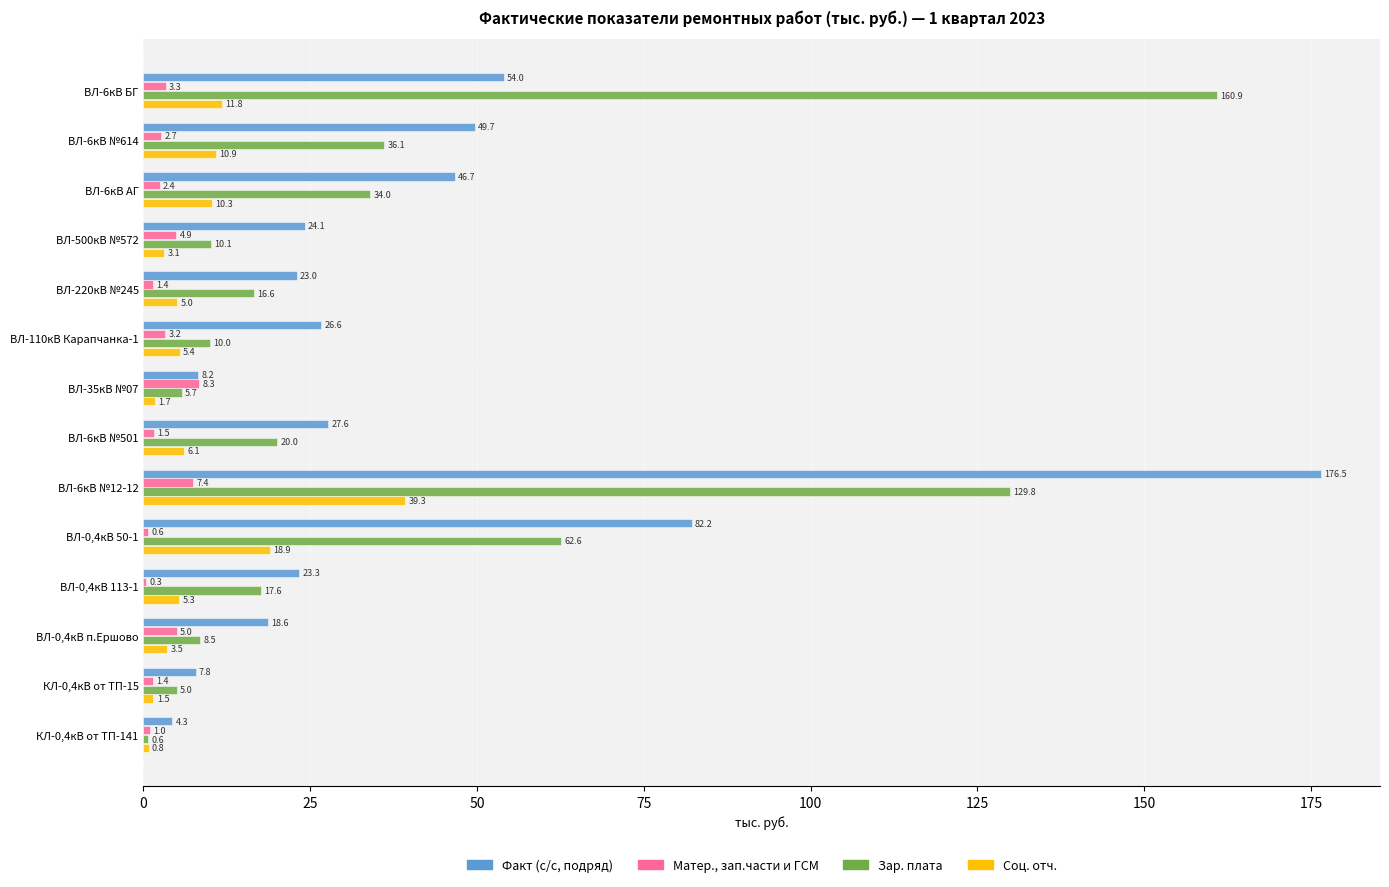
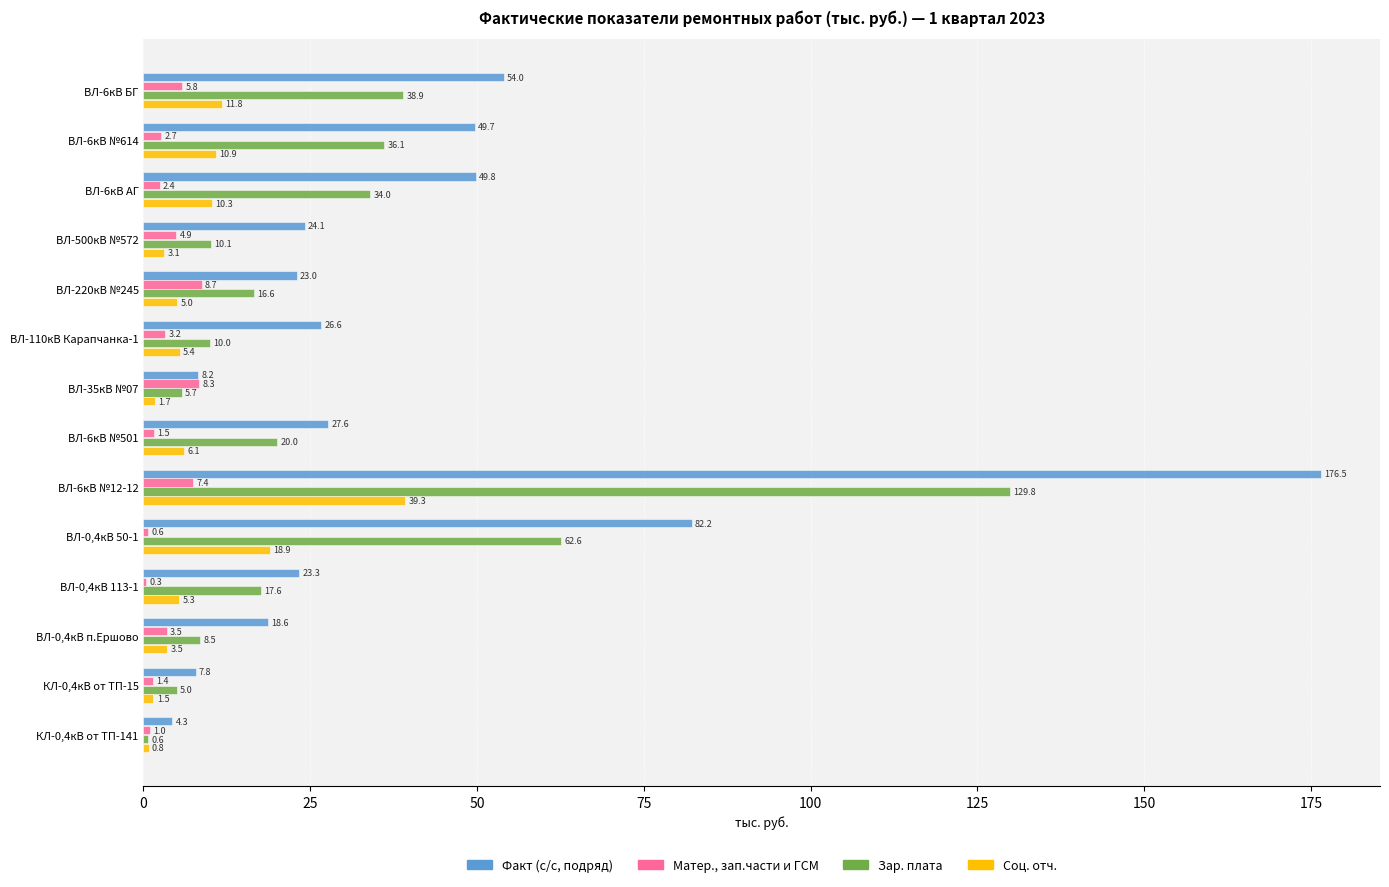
  {
    "Факт (с/с, подряд)": {
      "ВЛ-6кВ БГ": 54.0,
      "ВЛ-6кВ №614": 49.7,
-     "ВЛ-6кВ АГ": 46.7,
+     "ВЛ-6кВ АГ": 49.8,
      "ВЛ-500кВ №572": 24.1,
      "ВЛ-220кВ №245": 23.0,
      "ВЛ-110кВ Карапчанка-1": 26.6,
      "ВЛ-35кВ №07": 8.2,
      "ВЛ-6кВ №501": 27.6,
      "ВЛ-6кВ №12-12": 176.5,
      "ВЛ-0,4кВ 50-1": 82.2,
      "ВЛ-0,4кВ 113-1": 23.3,
      "ВЛ-0,4кВ п.Ершово": 18.6,
      "КЛ-0,4кВ от ТП-15": 7.8,
      "КЛ-0,4кВ от ТП-141": 4.3
    },
    "Матер., зап.части и ГСМ": {
-     "ВЛ-6кВ БГ": 3.3,
+     "ВЛ-6кВ БГ": 5.8,
      "ВЛ-6кВ №614": 2.7,
      "ВЛ-6кВ АГ": 2.4,
      "ВЛ-500кВ №572": 4.9,
-     "ВЛ-220кВ №245": 1.4,
+     "ВЛ-220кВ №245": 8.7,
      "ВЛ-110кВ Карапчанка-1": 3.2,
      "ВЛ-35кВ №07": 8.3,
      "ВЛ-6кВ №501": 1.5,
      "ВЛ-6кВ №12-12": 7.4,
      "ВЛ-0,4кВ 50-1": 0.6,
      "ВЛ-0,4кВ 113-1": 0.3,
-     "ВЛ-0,4кВ п.Ершово": 5.0,
+     "ВЛ-0,4кВ п.Ершово": 3.5,
      "КЛ-0,4кВ от ТП-15": 1.4,
      "КЛ-0,4кВ от ТП-141": 1.0
    },
    "Зар. плата": {
-     "ВЛ-6кВ БГ": 160.9,
+     "ВЛ-6кВ БГ": 38.9,
      "ВЛ-6кВ №614": 36.1,
      "ВЛ-6кВ АГ": 34.0,
      "ВЛ-500кВ №572": 10.1,
      "ВЛ-220кВ №245": 16.6,
      "ВЛ-110кВ Карапчанка-1": 10.0,
      "ВЛ-35кВ №07": 5.7,
      "ВЛ-6кВ №501": 20.0,
      "ВЛ-6кВ №12-12": 129.8,
      "ВЛ-0,4кВ 50-1": 62.6,
      "ВЛ-0,4кВ 113-1": 17.6,
      "ВЛ-0,4кВ п.Ершово": 8.5,
      "КЛ-0,4кВ от ТП-15": 5.0,
      "КЛ-0,4кВ от ТП-141": 0.6
    },
    "Соц. отч.": {
      "ВЛ-6кВ БГ": 11.8,
      "ВЛ-6кВ №614": 10.9,
      "ВЛ-6кВ АГ": 10.3,
      "ВЛ-500кВ №572": 3.1,
      "ВЛ-220кВ №245": 5.0,
      "ВЛ-110кВ Карапчанка-1": 5.4,
      "ВЛ-35кВ №07": 1.7,
      "ВЛ-6кВ №501": 6.1,
      "ВЛ-6кВ №12-12": 39.3,
      "ВЛ-0,4кВ 50-1": 18.9,
      "ВЛ-0,4кВ 113-1": 5.3,
      "ВЛ-0,4кВ п.Ершово": 3.5,
      "КЛ-0,4кВ от ТП-15": 1.5,
      "КЛ-0,4кВ от ТП-141": 0.8
    }
  }
